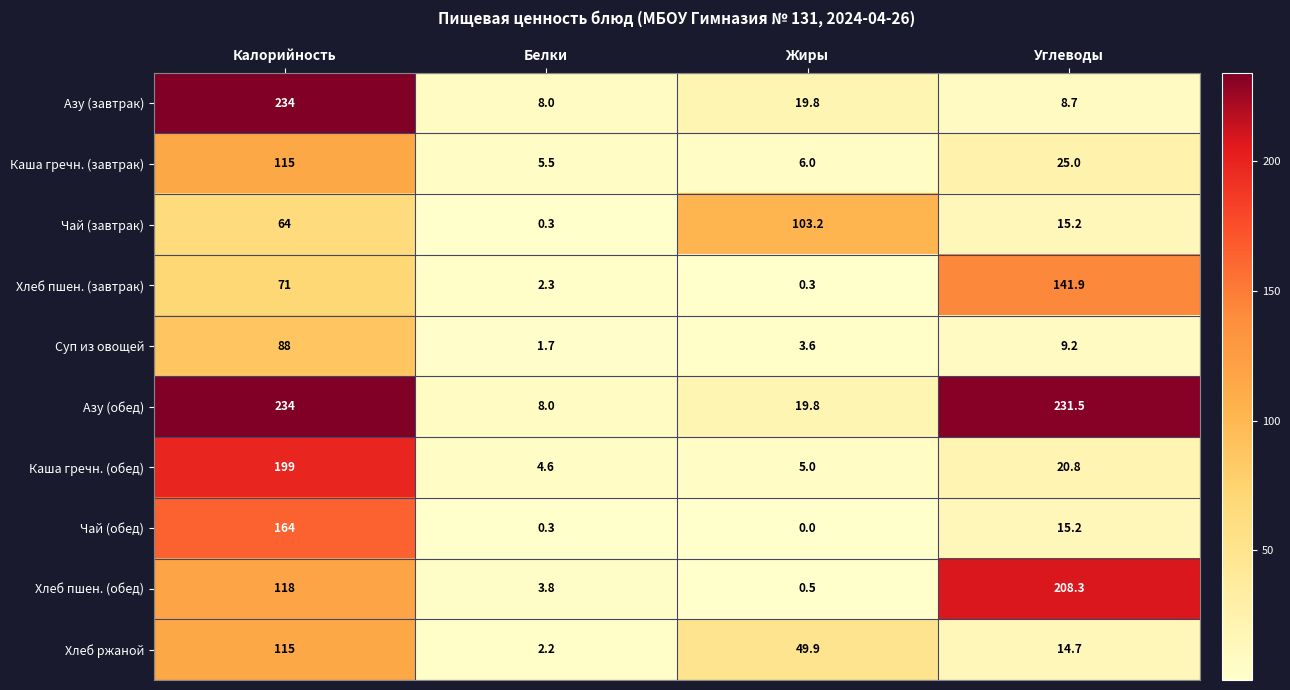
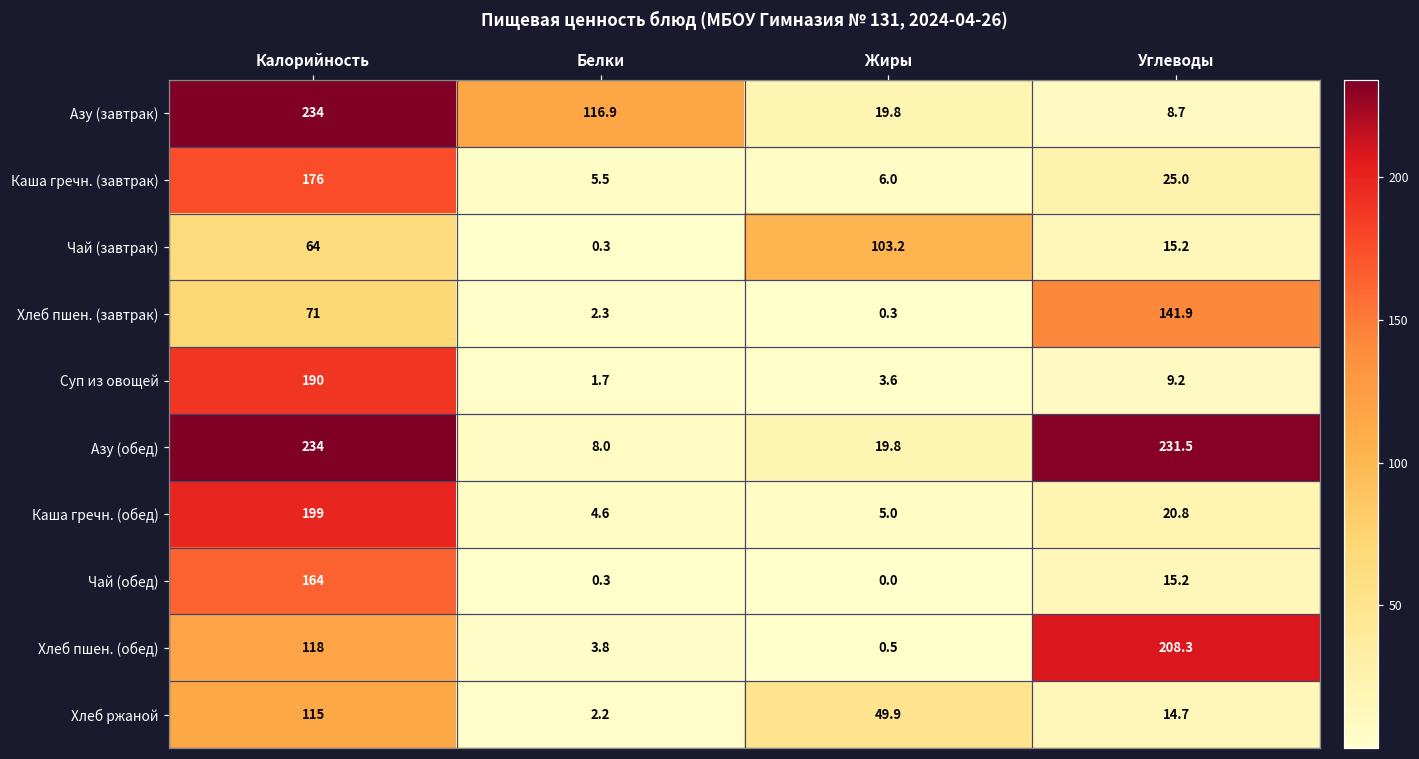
  {
    "Азу (завтрак)": {
      "Калорийность": 234,
-     "Белки": 8.0,
+     "Белки": 116.9,
      "Жиры": 19.8,
      "Углеводы": 8.7
    },
    "Каша гречн. (завтрак)": {
-     "Калорийность": 115,
+     "Калорийность": 176,
      "Белки": 5.5,
      "Жиры": 6.0,
      "Углеводы": 25.0
    },
    "Чай (завтрак)": {
      "Калорийность": 64,
      "Белки": 0.3,
      "Жиры": 103.2,
      "Углеводы": 15.2
    },
    "Хлеб пшен. (завтрак)": {
      "Калорийность": 71,
      "Белки": 2.3,
      "Жиры": 0.3,
      "Углеводы": 141.9
    },
    "Суп из овощей": {
-     "Калорийность": 88,
+     "Калорийность": 190,
      "Белки": 1.7,
      "Жиры": 3.6,
      "Углеводы": 9.2
    },
    "Азу (обед)": {
      "Калорийность": 234,
      "Белки": 8.0,
      "Жиры": 19.8,
      "Углеводы": 231.5
    },
    "Каша гречн. (обед)": {
      "Калорийность": 199,
      "Белки": 4.6,
      "Жиры": 5.0,
      "Углеводы": 20.8
    },
    "Чай (обед)": {
      "Калорийность": 164,
      "Белки": 0.3,
      "Жиры": 0.0,
      "Углеводы": 15.2
    },
    "Хлеб пшен. (обед)": {
      "Калорийность": 118,
      "Белки": 3.8,
      "Жиры": 0.5,
      "Углеводы": 208.3
    },
    "Хлеб ржаной": {
      "Калорийность": 115,
      "Белки": 2.2,
      "Жиры": 49.9,
      "Углеводы": 14.7
    }
  }
